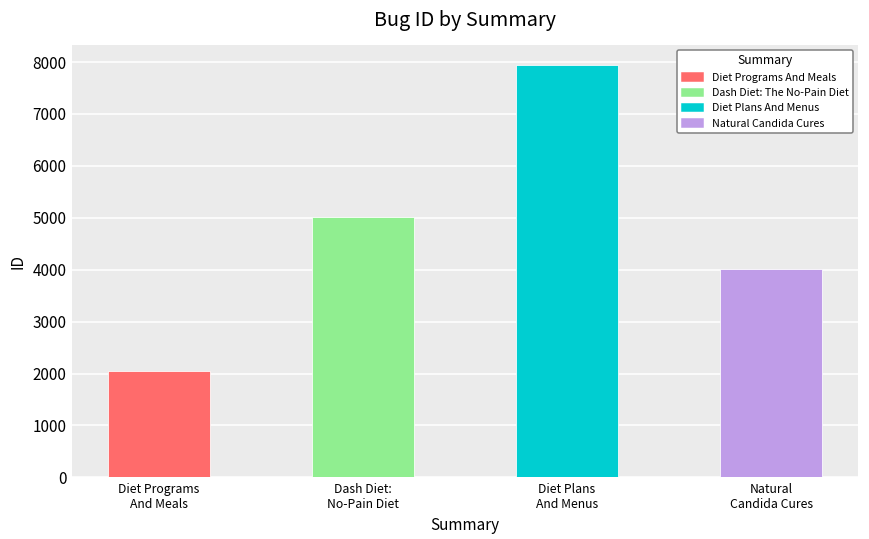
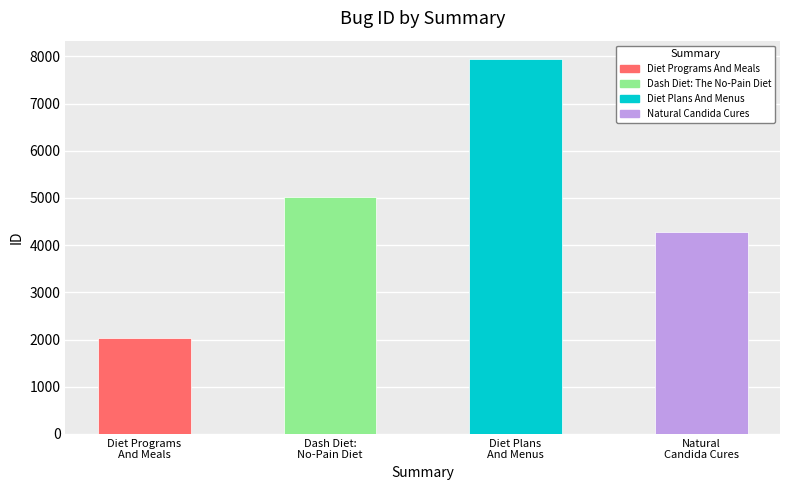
  {
    "Diet Programs And Meals": 2000,
    "Dash Diet: No-Pain Diet": 5000,
    "Diet Plans And Menus": 7900,
-   "Natural Candida Cures": 4000
+   "Natural Candida Cures": 4300
  }
